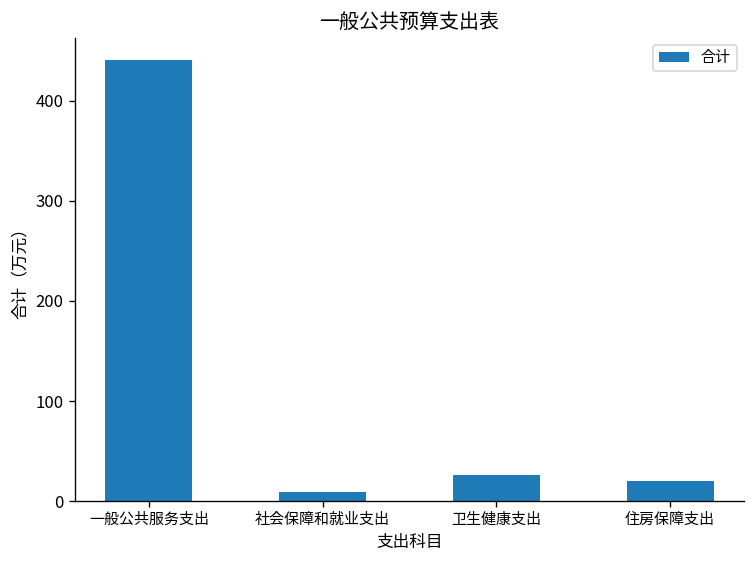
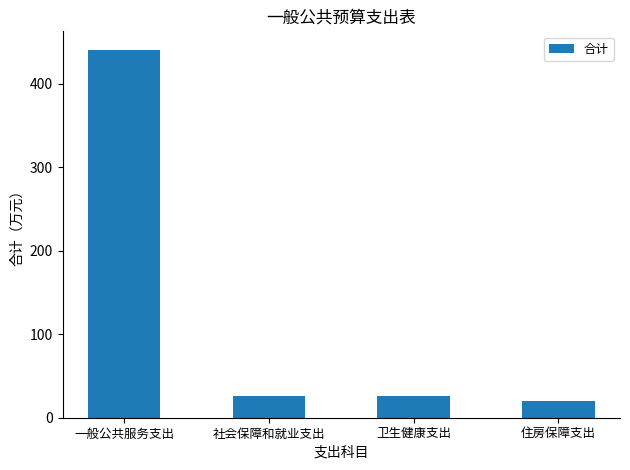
  {
    "一般公共服务支出": 440,
-   "社会保障和就业支出": 10,
+   "社会保障和就业支出": 30,
    "卫生健康支出": 30,
    "住房保障支出": 20
  }
